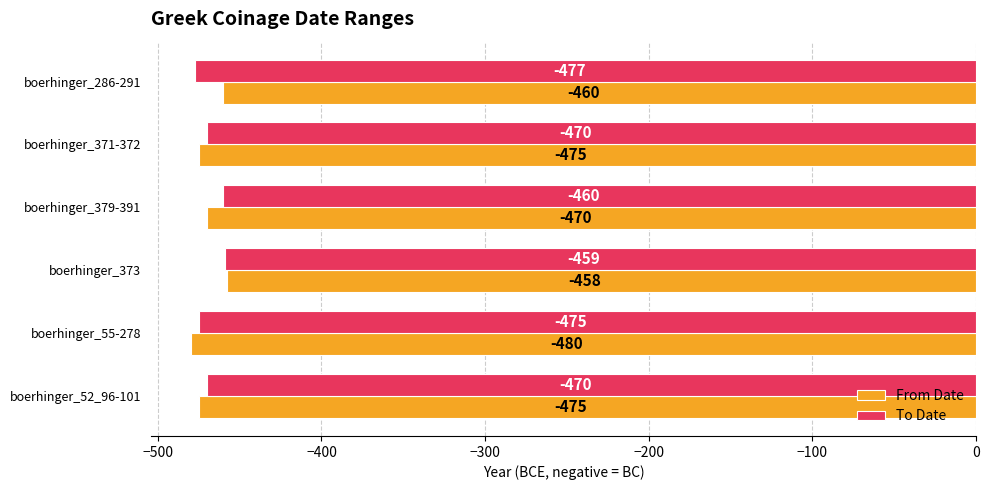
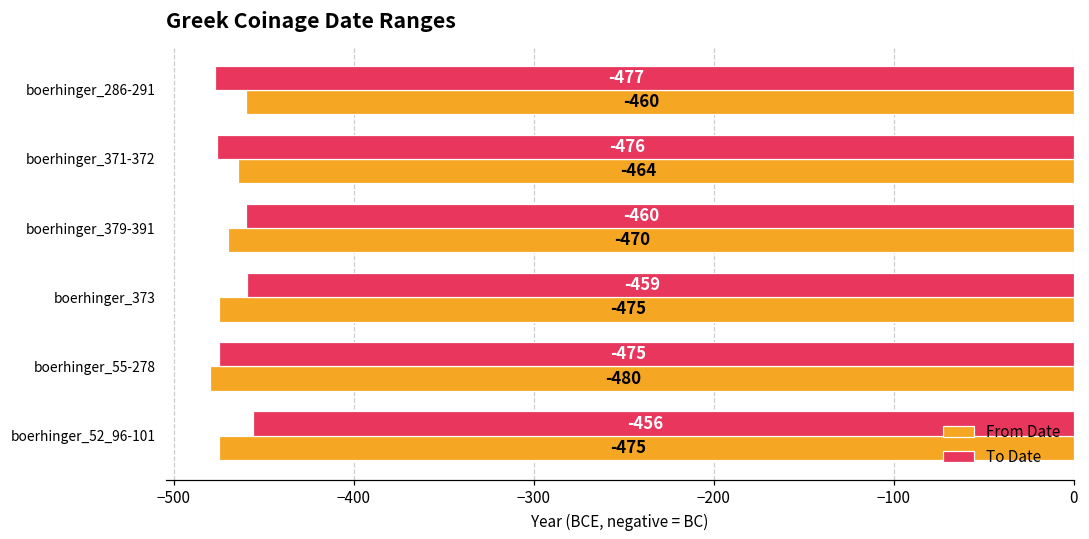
  {
    "From Date": {
      "boerhinger_286-291": -460,
-     "boerhinger_371-372": -475,
+     "boerhinger_371-372": -464,
      "boerhinger_379-391": -470,
-     "boerhinger_373": -458,
+     "boerhinger_373": -475,
      "boerhinger_55-278": -480,
      "boerhinger_52_96-101": -475
    },
    "To Date": {
      "boerhinger_286-291": -477,
-     "boerhinger_371-372": -470,
+     "boerhinger_371-372": -476,
      "boerhinger_379-391": -460,
      "boerhinger_373": -459,
      "boerhinger_55-278": -475,
-     "boerhinger_52_96-101": -470
+     "boerhinger_52_96-101": -456
    }
  }
